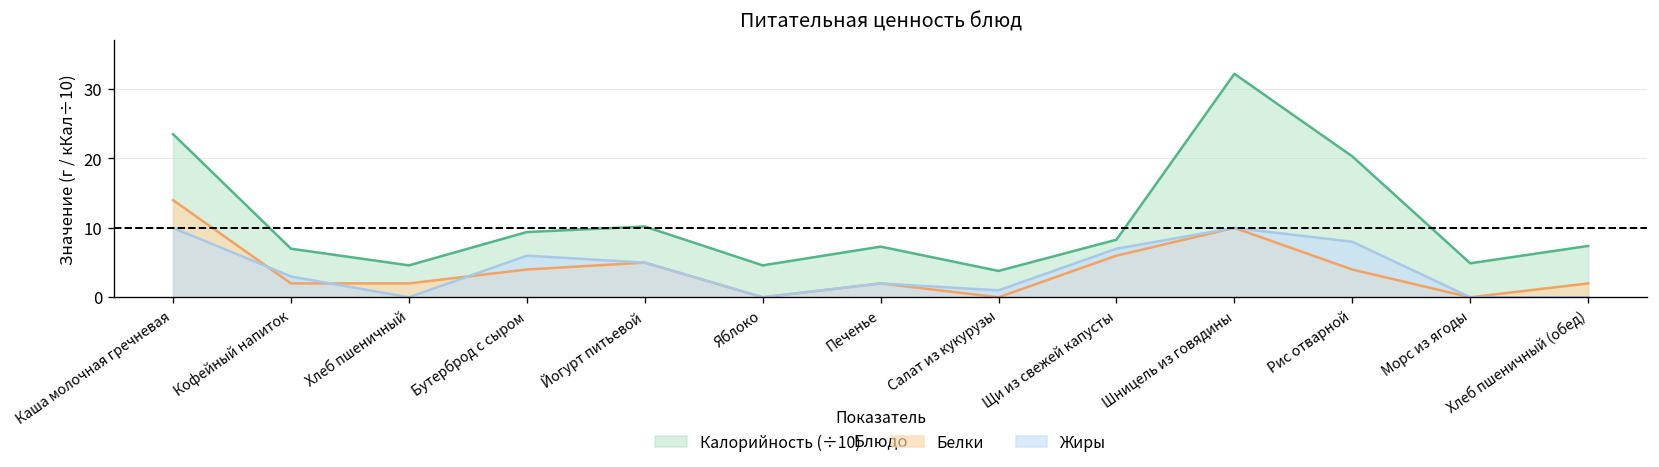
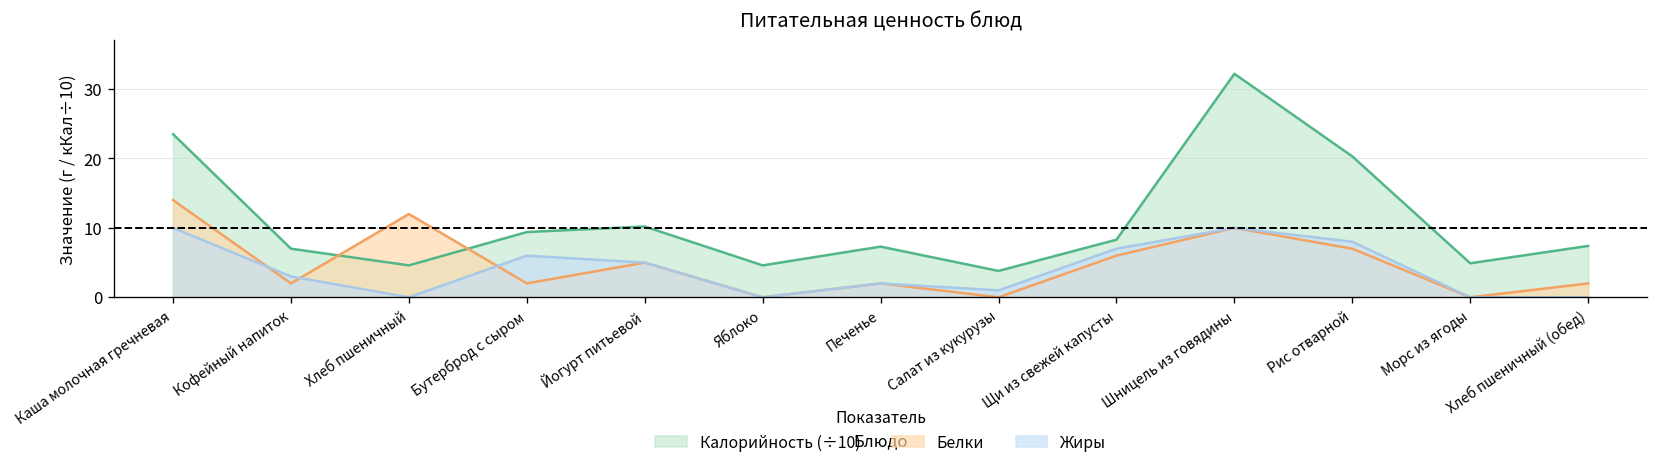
  {
    "Белки": {
      "Каша молочная гречневая": 14,
      "Кофейный напиток": 2,
-     "Хлеб пшеничный": 2,
-     "Бутерброд с сыром": 4,
+     "Хлеб пшеничный": 12,
+     "Бутерброд с сыром": 2,
      "Салат из кукурузы": 0,
      "Щи из свежей капусты": 6,
-     "Рис отварной": 4,
+     "Рис отварной": 7,
      "Хлеб пшеничный (обед)": 2
    }
  }
